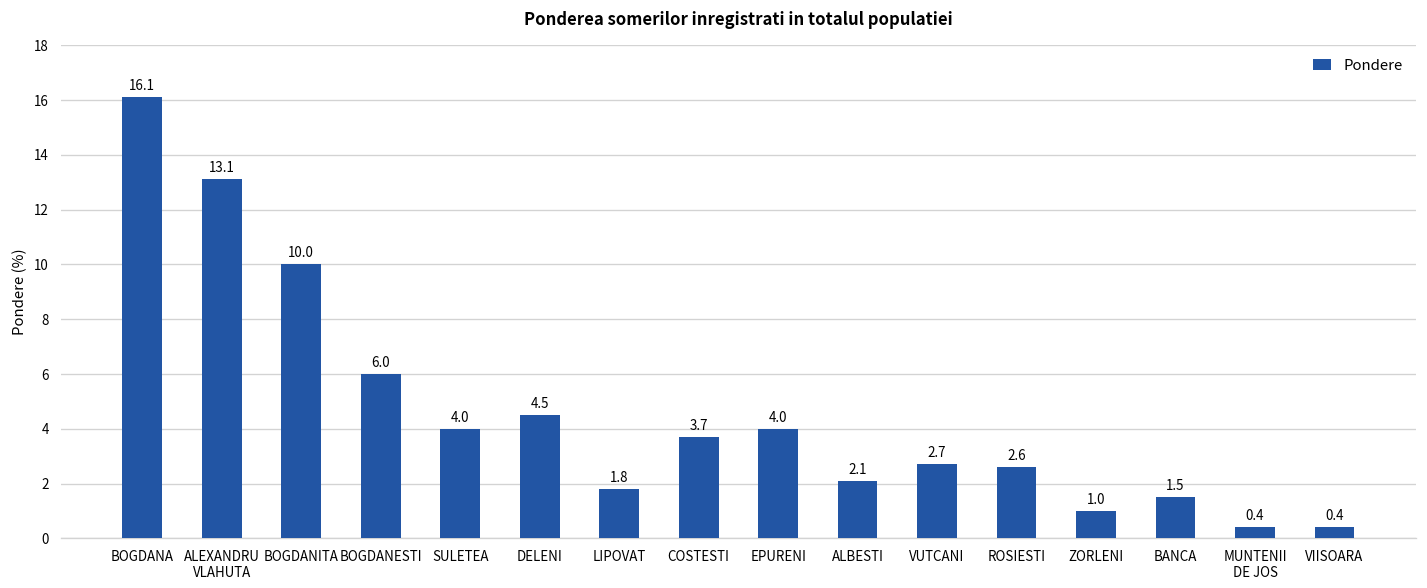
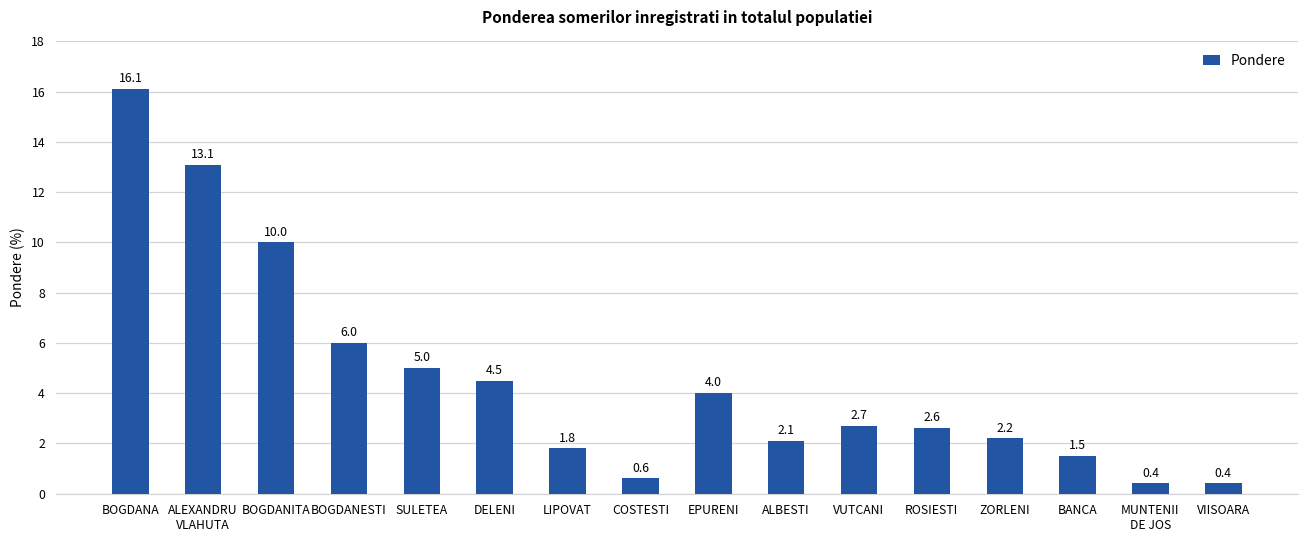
  {
    "BOGDANA": 16.1,
    "ALEXANDRU VLAHUTA": 13.1,
    "BOGDANITA": 10.0,
    "BOGDANESTI": 6.0,
-   "SULETEA": 4.0,
+   "SULETEA": 5.0,
    "DELENI": 4.5,
    "LIPOVAT": 1.8,
-   "COSTESTI": 3.7,
+   "COSTESTI": 0.6,
    "EPURENI": 4.0,
    "ALBESTI": 2.1,
    "VUTCANI": 2.7,
    "ROSIESTI": 2.6,
-   "ZORLENI": 1.0,
+   "ZORLENI": 2.2,
    "BANCA": 1.5,
    "MUNTENII DE JOS": 0.4,
    "VIISOARA": 0.4
  }
